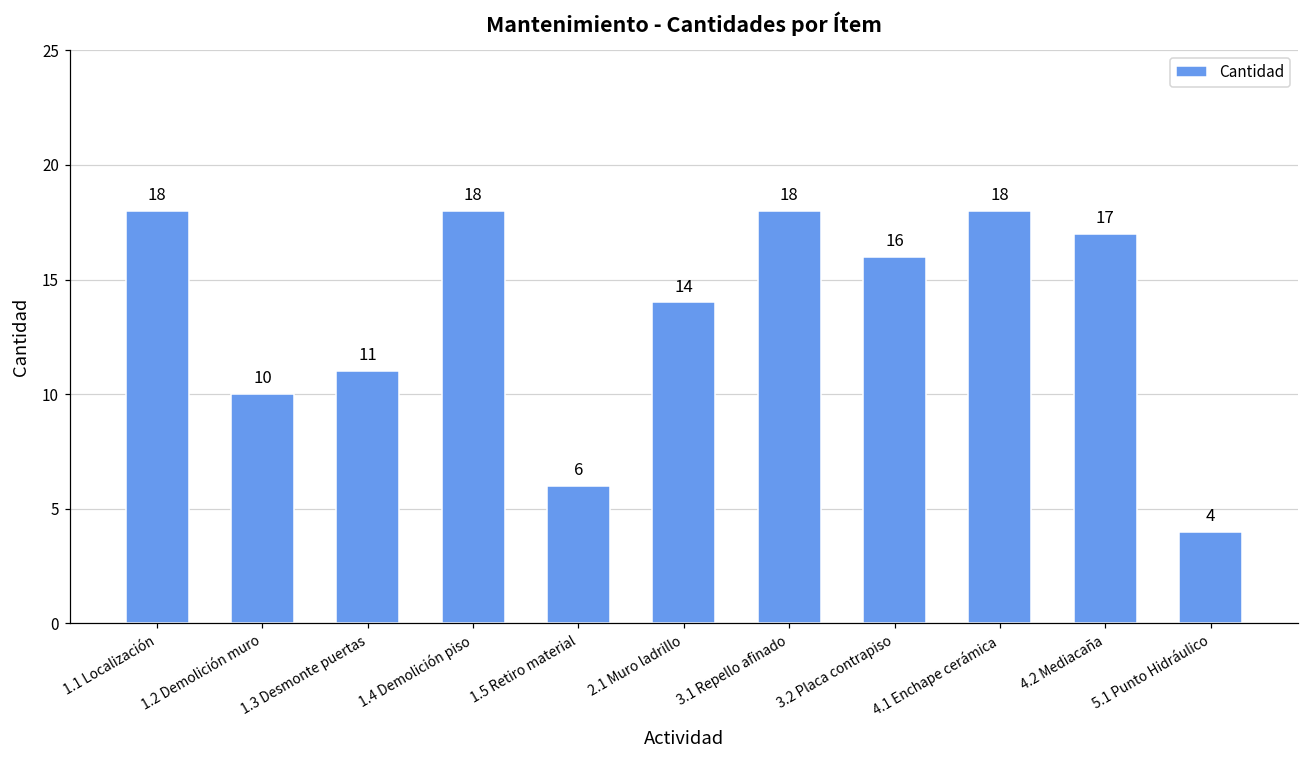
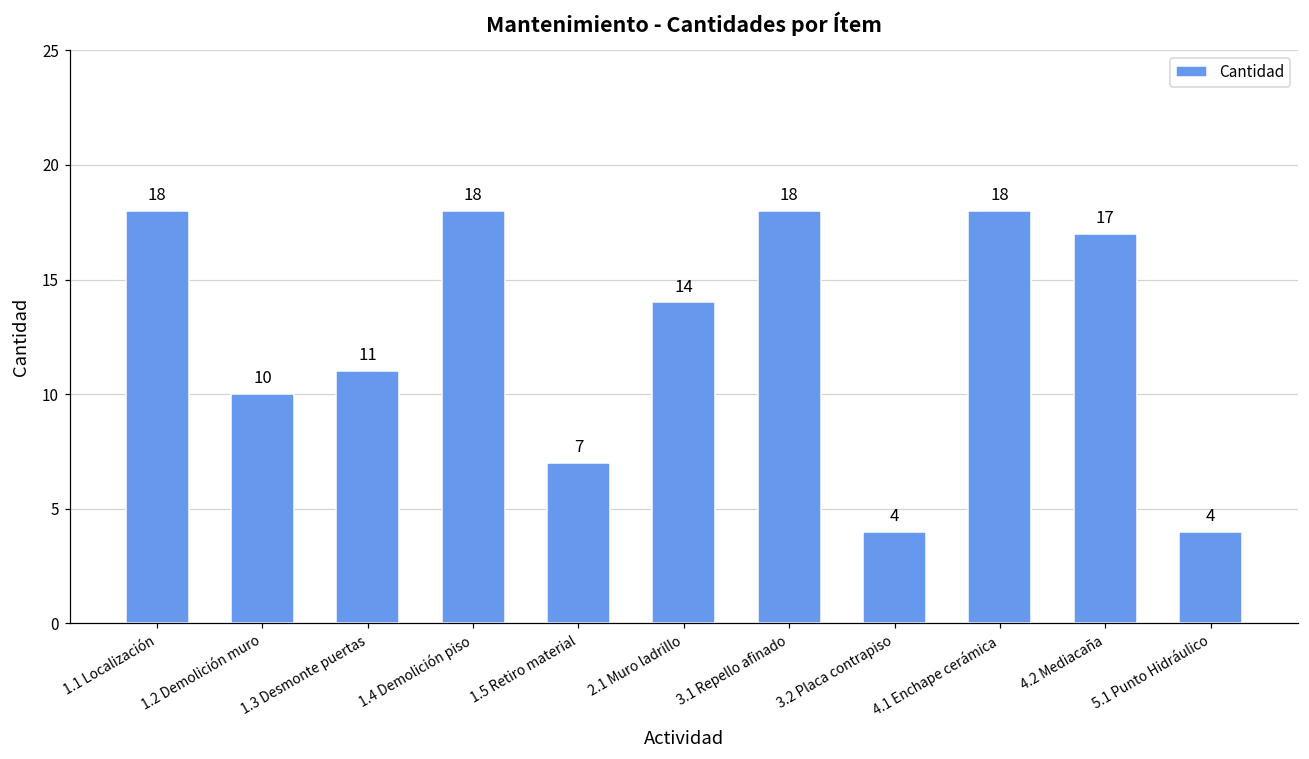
  {
    "1.1 Localización": 18,
    "1.2 Demolición muro": 10,
    "1.3 Desmonte puertas": 11,
    "1.4 Demolición piso": 18,
-   "1.5 Retiro material": 6,
+   "1.5 Retiro material": 7,
    "2.1 Muro ladrillo": 14,
    "3.1 Repello afinado": 18,
-   "3.2 Placa contrapiso": 16,
+   "3.2 Placa contrapiso": 4,
    "4.1 Enchape cerámica": 18,
    "4.2 Mediacaña": 17,
    "5.1 Punto Hidráulico": 4
  }
